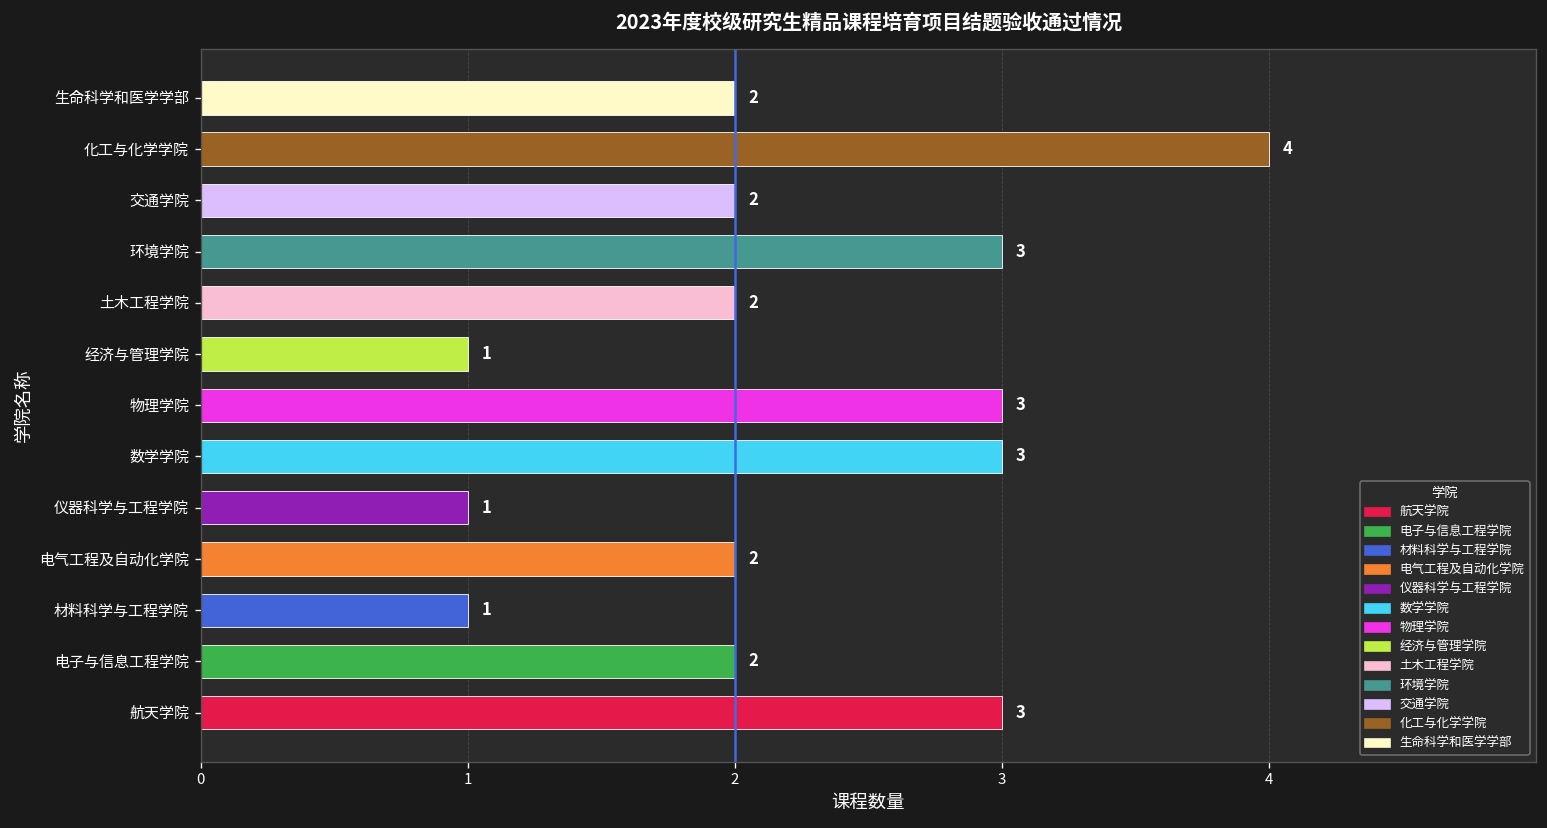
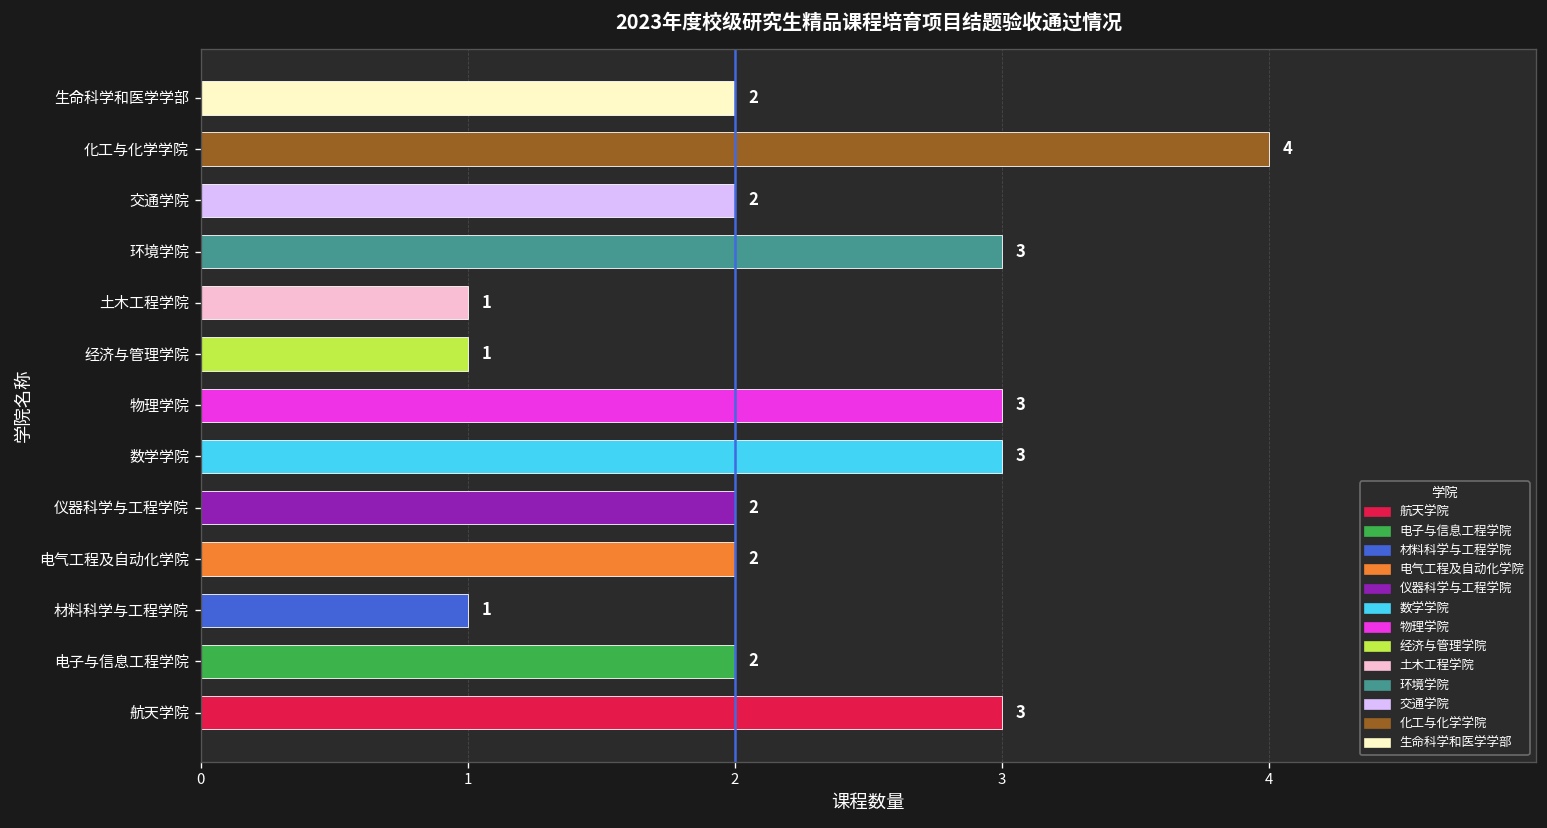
  {
    "生命科学和医学学部": 2,
    "化工与化学学院": 4,
    "交通学院": 2,
    "环境学院": 3,
-   "土木工程学院": 2,
+   "土木工程学院": 1,
    "经济与管理学院": 1,
    "物理学院": 3,
    "数学学院": 3,
-   "仪器科学与工程学院": 1,
+   "仪器科学与工程学院": 2,
    "电气工程及自动化学院": 2,
    "材料科学与工程学院": 1,
    "电子与信息工程学院": 2,
    "航天学院": 3
  }
